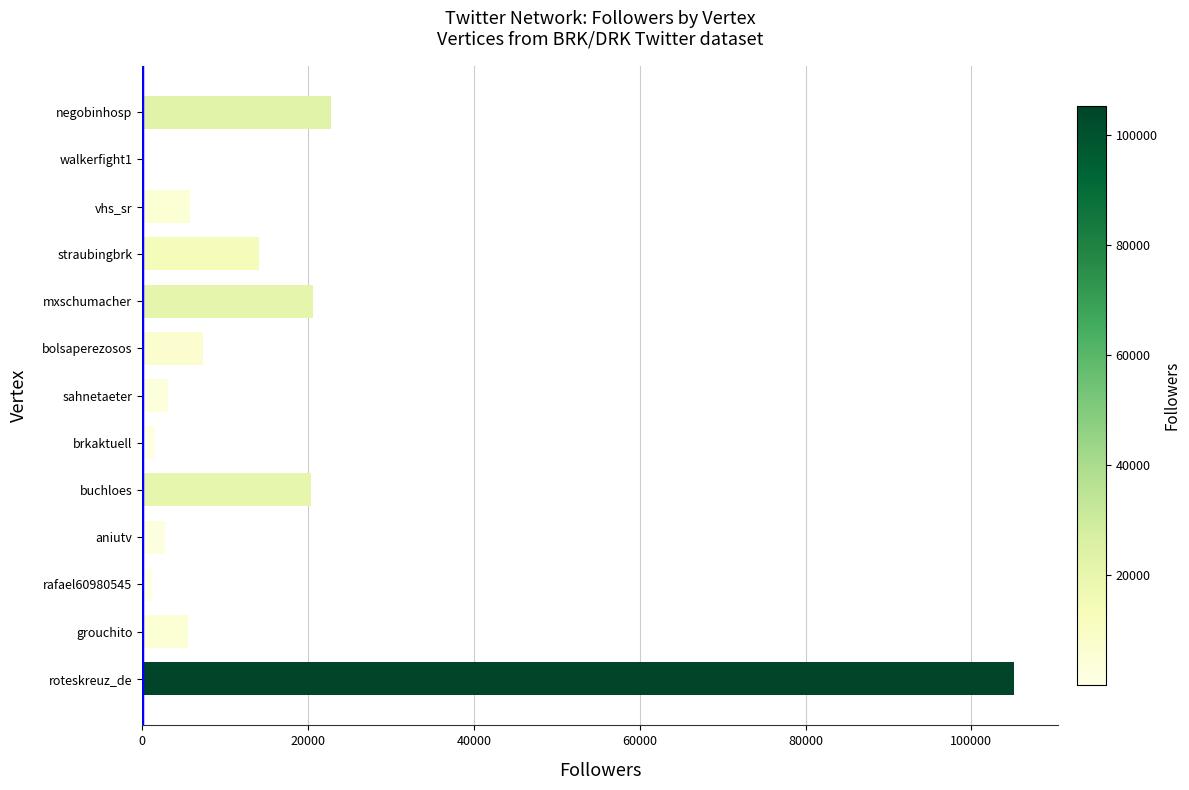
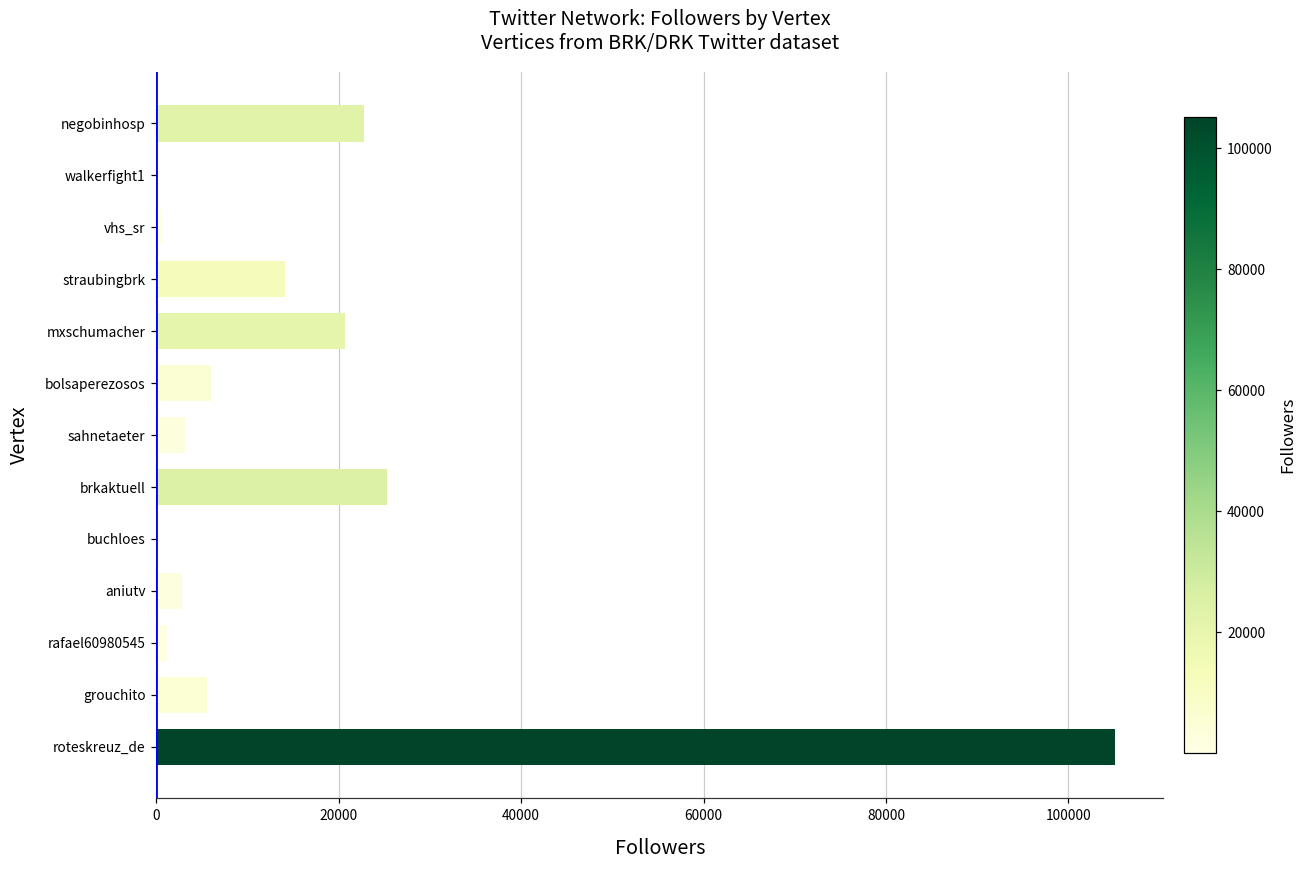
  {
    "negobinhosp": 23000,
-   "vhs_sr": 6000,
+   "vhs_sr": 1000,
    "straubingbrk": 14000,
    "mxschumacher": 21000,
-   "bolsaperezosos": 7000,
+   "bolsaperezosos": 6000,
    "sahnetaeter": 3000,
-   "brkaktuell": 2000,
-   "buchloes": 20000,
+   "brkaktuell": 25000,
+   "buchloes": 0,
    "aniutv": 3000,
    "rafael60980545": 1000,
    "grouchito": 6000,
    "roteskreuz_de": 105000
  }
